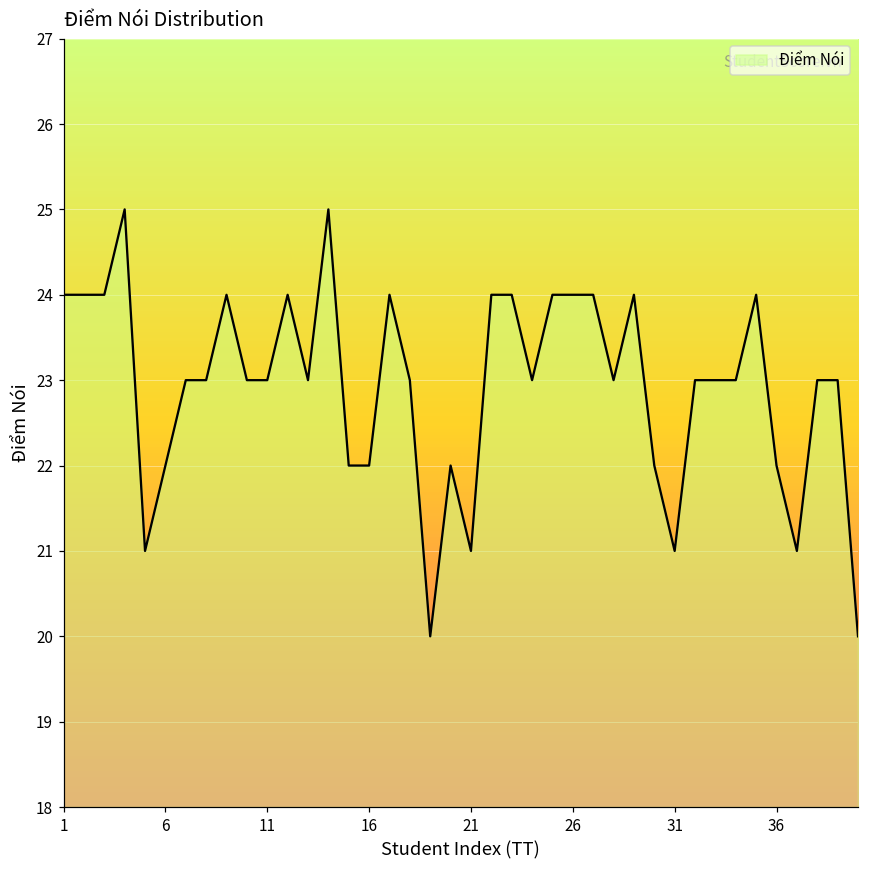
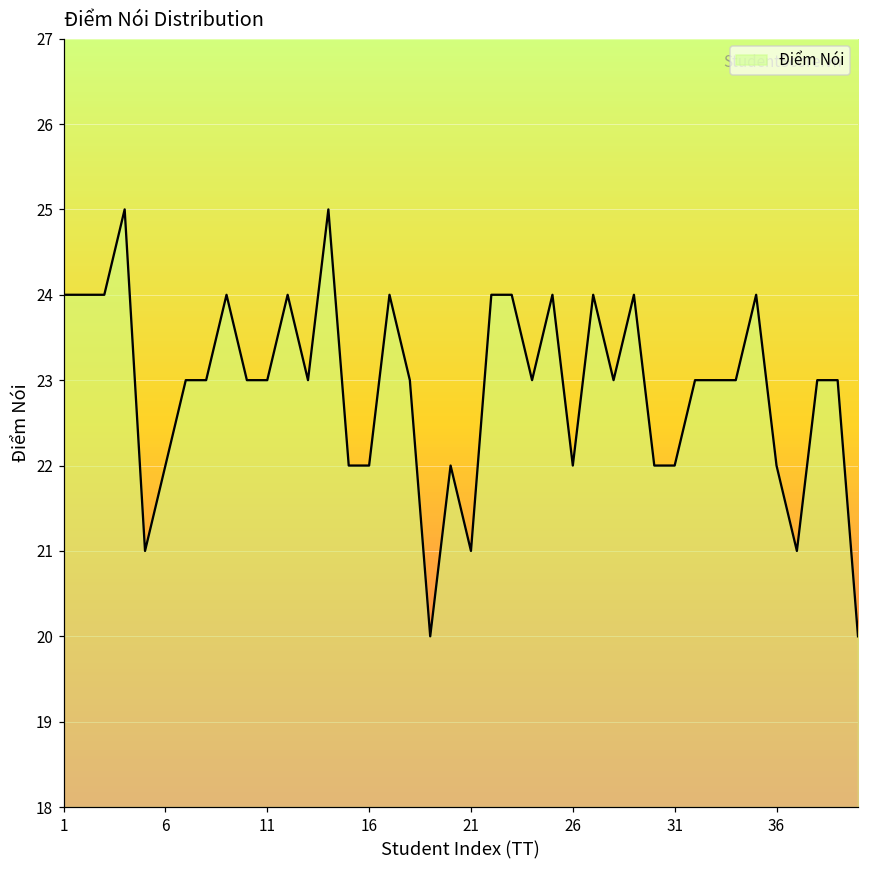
  {
    "1": 24,
    "6": 22,
    "11": 23,
    "16": 22,
    "21": 21,
-   "26": 24,
-   "31": 21,
+   "26": 22,
+   "31": 22,
    "36": 22
  }
